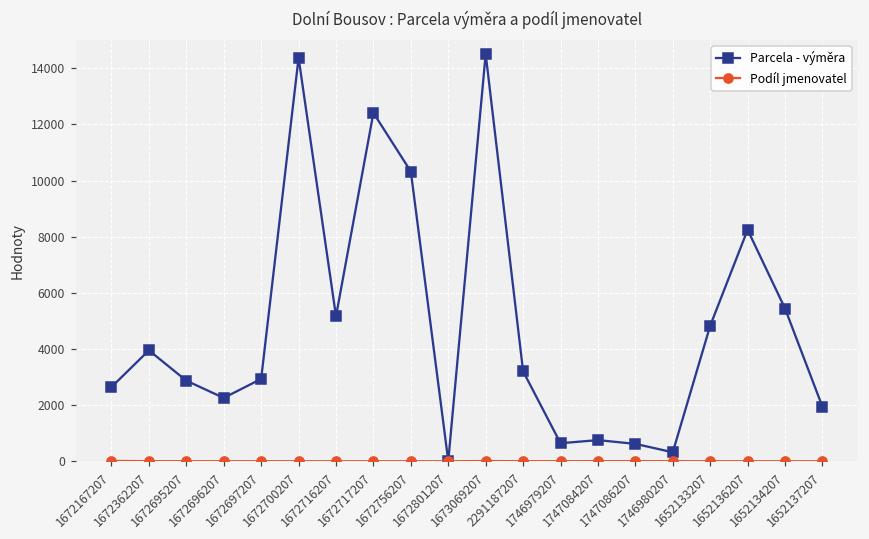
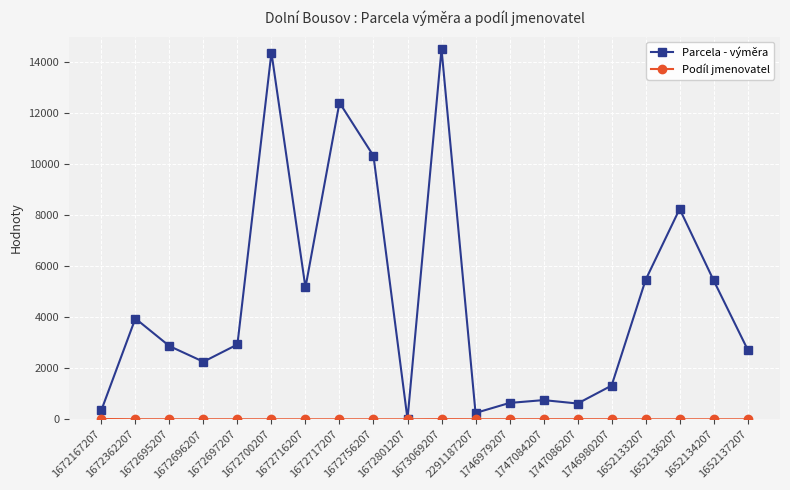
  {
    "Parcela - výměra": {
-     "1672167207": 2600,
+     "1672167207": 400,
      "1672362207": 4000,
      "1672695207": 2900,
      "1672696207": 2300,
      "1672697207": 2900,
      "1672700207": 14400,
      "1672716207": 5200,
      "1672717207": 12400,
      "1672756207": 10300,
      "1673069207": 14500,
-     "2291187207": 3200,
+     "2291187207": 300,
      "1746979207": 600,
      "1747084207": 800,
      "1747086207": 600,
-     "1746980207": 300,
-     "1652133207": 4800,
+     "1746980207": 1300,
+     "1652133207": 5500,
      "1652136207": 8200,
      "1652134207": 5400,
-     "1652137207": 1900
+     "1652137207": 2700
    },
    "Podíl jmenovatel": {
      "1672167207": 0,
      "1672362207": 0,
      "1672695207": 0,
      "1672696207": 0,
      "1672697207": 0,
      "1672700207": 0,
      "1672716207": 0,
      "1672717207": 0,
      "1672756207": 0,
      "1673069207": 0,
      "2291187207": 0,
      "1746979207": 0,
      "1747084207": 0,
      "1747086207": 0,
      "1746980207": 0,
      "1652133207": 0,
      "1652136207": 0,
      "1652134207": 0,
      "1652137207": 0
    }
  }
